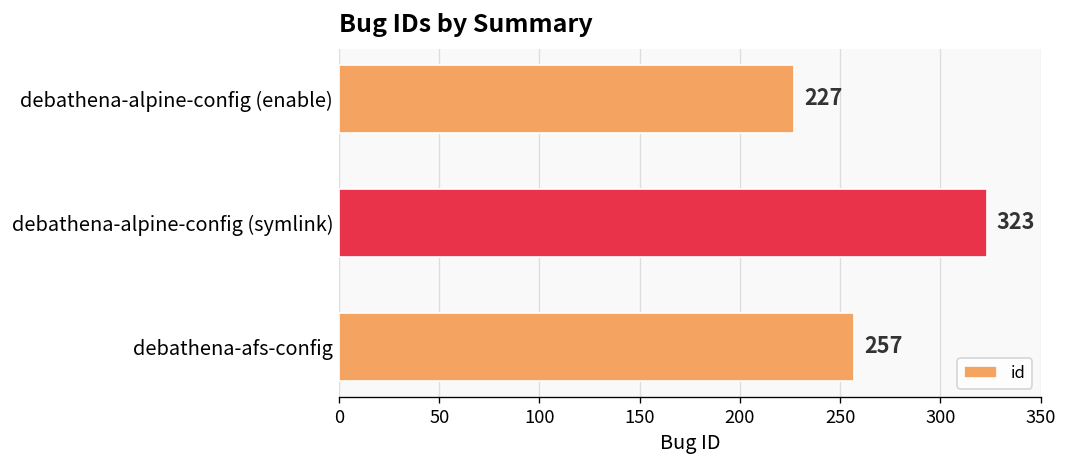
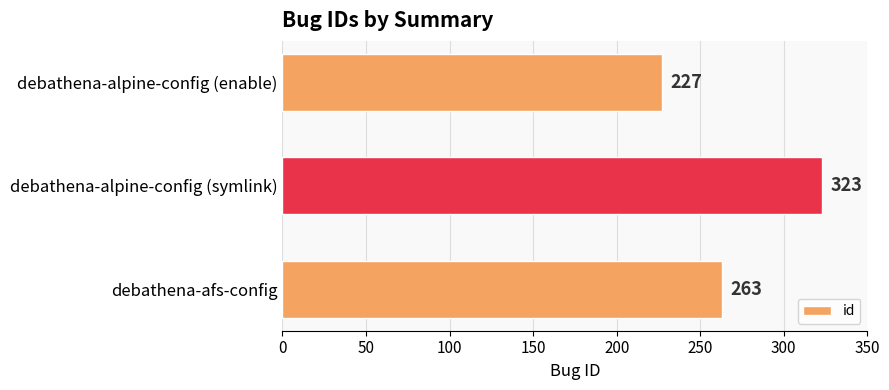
  {
    "debathena-alpine-config (enable)": 227,
    "debathena-alpine-config (symlink)": 323,
-   "debathena-afs-config": 257
+   "debathena-afs-config": 263
  }
